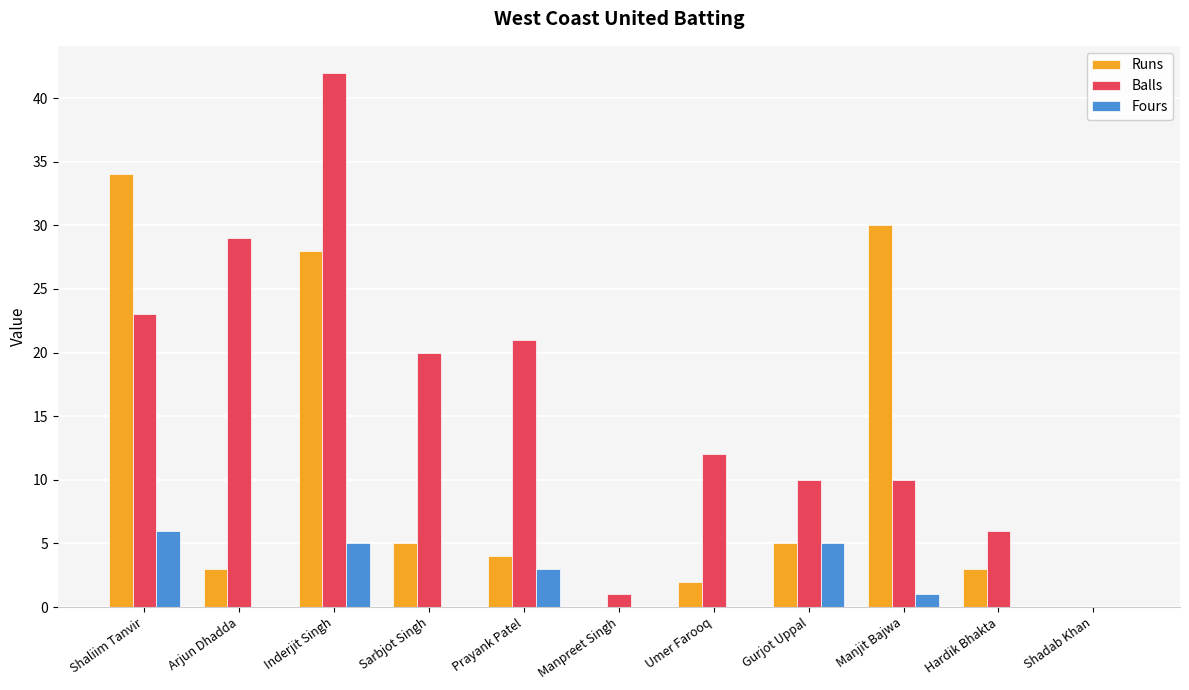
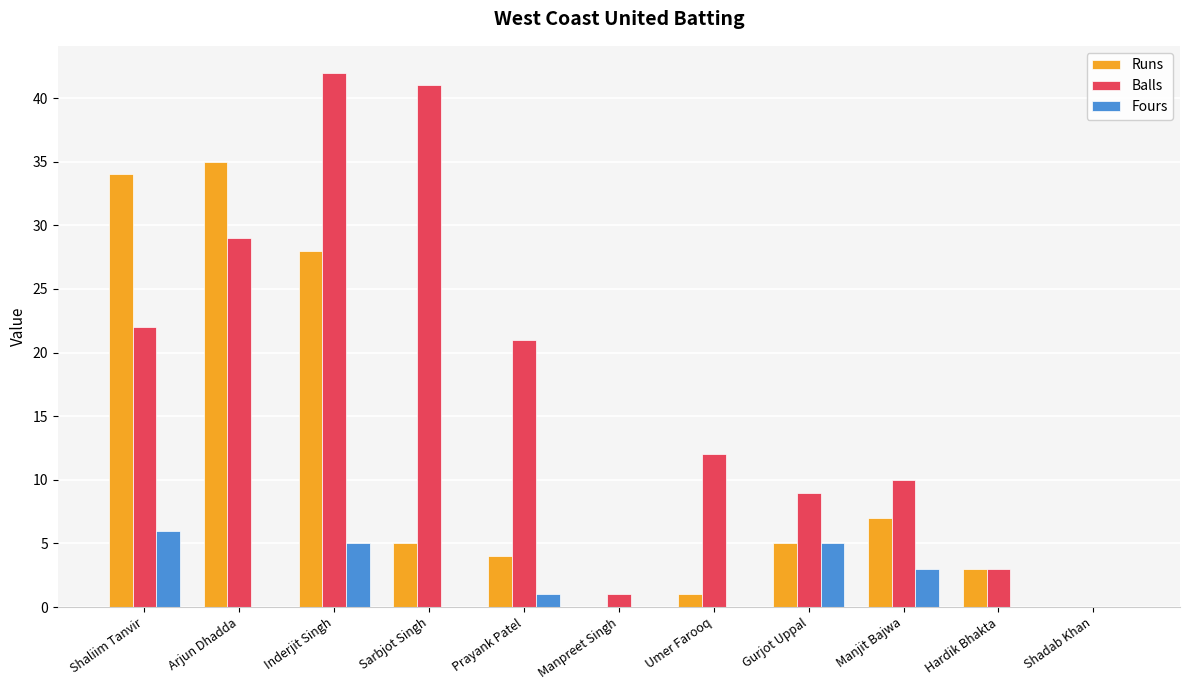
  {
    "Runs": {
      "Shaliim Tanvir": 34,
-     "Arjun Dhadda": 3,
+     "Arjun Dhadda": 35,
      "Inderjit Singh": 28,
      "Sarbjot Singh": 5,
      "Prayank Patel": 4,
      "Manpreet Singh": 0,
-     "Umer Farooq": 2,
+     "Umer Farooq": 1,
      "Gurjot Uppal": 5,
-     "Manjit Bajwa": 30,
+     "Manjit Bajwa": 7,
      "Hardik Bhakta": 3,
      "Shadab Khan": 0
    },
    "Balls": {
-     "Shaliim Tanvir": 23,
+     "Shaliim Tanvir": 22,
      "Arjun Dhadda": 29,
      "Inderjit Singh": 42,
-     "Sarbjot Singh": 20,
+     "Sarbjot Singh": 41,
      "Prayank Patel": 21,
      "Manpreet Singh": 1,
      "Umer Farooq": 12,
-     "Gurjot Uppal": 10,
+     "Gurjot Uppal": 9,
      "Manjit Bajwa": 10,
-     "Hardik Bhakta": 6,
+     "Hardik Bhakta": 3,
      "Shadab Khan": 0
    },
    "Fours": {
      "Shaliim Tanvir": 6,
      "Arjun Dhadda": 0,
      "Inderjit Singh": 5,
      "Sarbjot Singh": 0,
-     "Prayank Patel": 3,
+     "Prayank Patel": 1,
      "Manpreet Singh": 0,
      "Umer Farooq": 0,
      "Gurjot Uppal": 5,
-     "Manjit Bajwa": 1,
+     "Manjit Bajwa": 3,
      "Hardik Bhakta": 0,
      "Shadab Khan": 0
    }
  }
